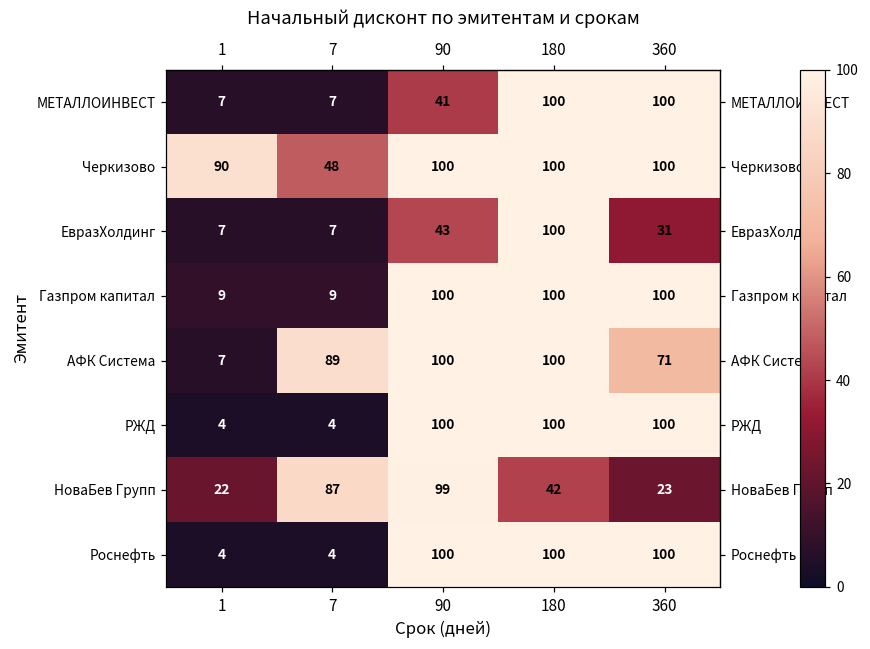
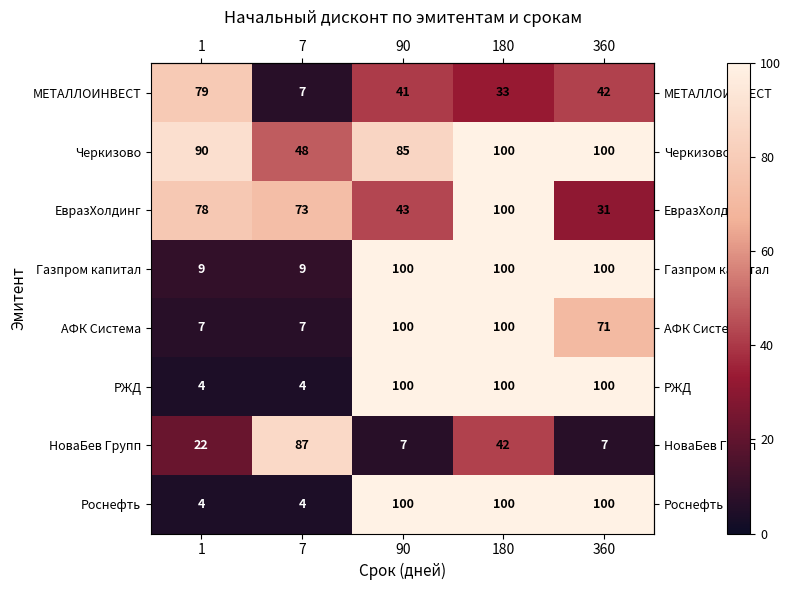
  {
    "МЕТАЛЛОИНВЕСТ": {
-     "1": 7,
+     "1": 79,
      "7": 7,
      "90": 41,
-     "180": 100,
-     "360": 100
+     "180": 33,
+     "360": 42
    },
    "Черкизово": {
      "1": 90,
      "7": 48,
-     "90": 100,
+     "90": 85,
      "180": 100,
      "360": 100
    },
    "ЕвразХолдинг": {
-     "1": 7,
-     "7": 7,
+     "1": 78,
+     "7": 73,
      "90": 43,
      "180": 100,
      "360": 31
    },
    "Газпром капитал": {
      "1": 9,
      "7": 9,
      "90": 100,
      "180": 100,
      "360": 100
    },
    "АФК Система": {
      "1": 7,
-     "7": 89,
+     "7": 7,
      "90": 100,
      "180": 100,
      "360": 71
    },
    "РЖД": {
      "1": 4,
      "7": 4,
      "90": 100,
      "180": 100,
      "360": 100
    },
    "НоваБев Групп": {
      "1": 22,
      "7": 87,
-     "90": 99,
+     "90": 7,
      "180": 42,
-     "360": 23
+     "360": 7
    },
    "Роснефть": {
      "1": 4,
      "7": 4,
      "90": 100,
      "180": 100,
      "360": 100
    }
  }
